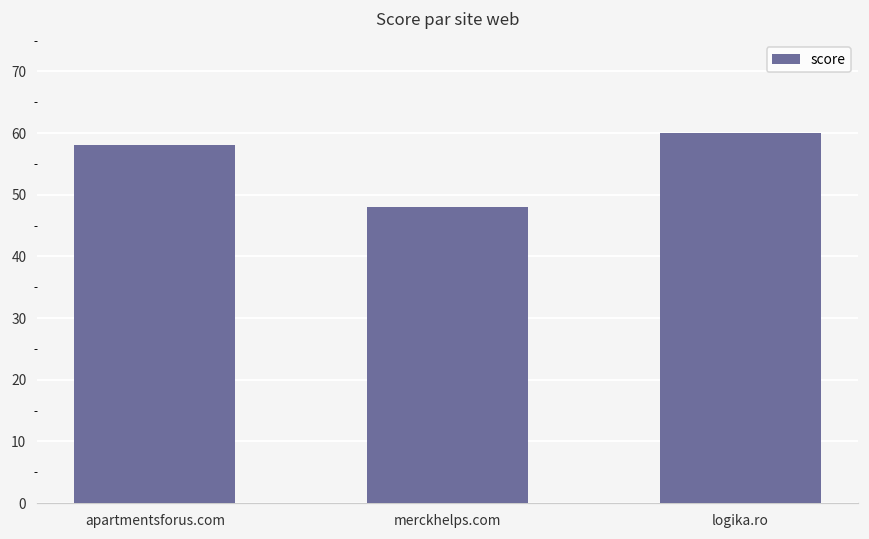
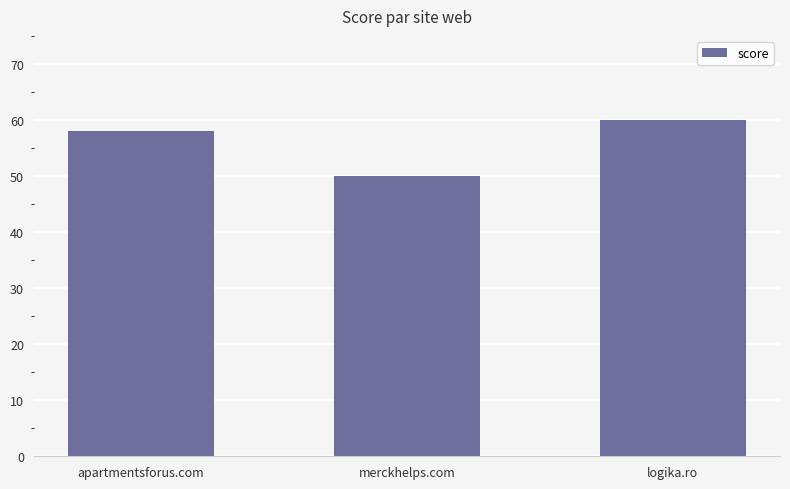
  {
    "apartmentsforus.com": 58,
-   "merckhelps.com": 48,
+   "merckhelps.com": 50,
    "logika.ro": 60
  }
